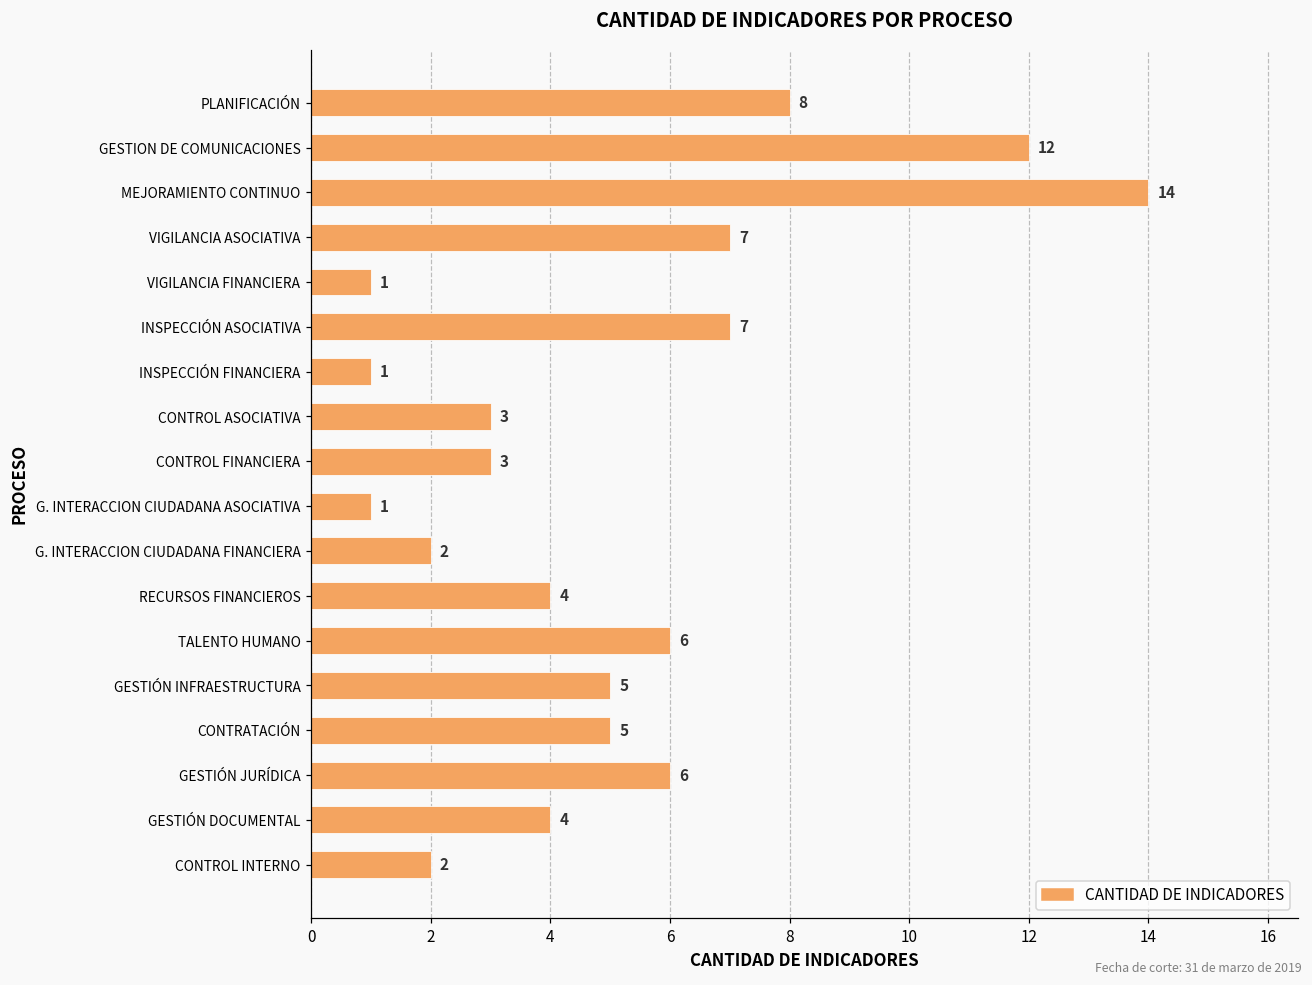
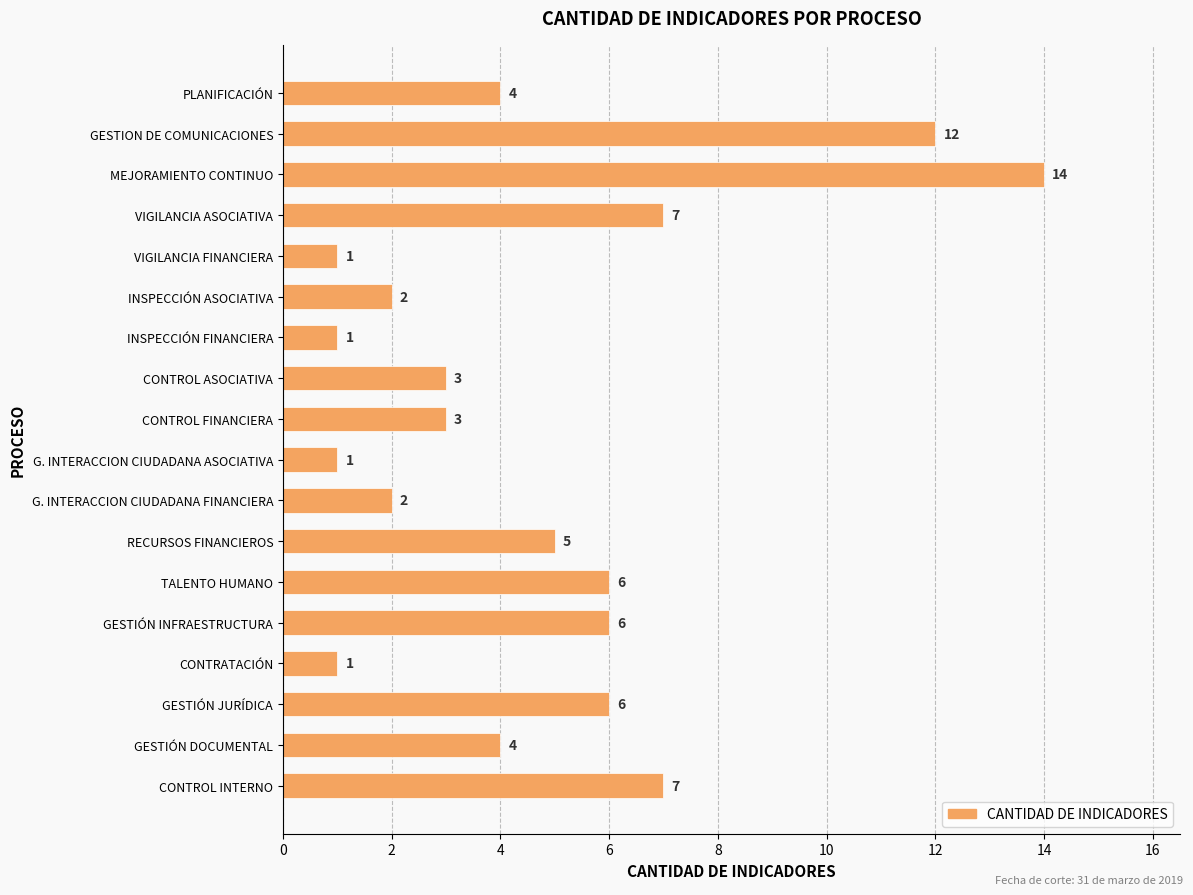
  {
-   "PLANIFICACIÓN": 8,
+   "PLANIFICACIÓN": 4,
    "GESTION DE COMUNICACIONES": 12,
    "MEJORAMIENTO CONTINUO": 14,
    "VIGILANCIA ASOCIATIVA": 7,
    "VIGILANCIA FINANCIERA": 1,
-   "INSPECCIÓN ASOCIATIVA": 7,
+   "INSPECCIÓN ASOCIATIVA": 2,
    "INSPECCIÓN FINANCIERA": 1,
    "CONTROL ASOCIATIVA": 3,
    "CONTROL FINANCIERA": 3,
    "G. INTERACCION CIUDADANA ASOCIATIVA": 1,
    "G. INTERACCION CIUDADANA FINANCIERA": 2,
-   "RECURSOS FINANCIEROS": 4,
+   "RECURSOS FINANCIEROS": 5,
    "TALENTO HUMANO": 6,
-   "GESTIÓN INFRAESTRUCTURA": 5,
-   "CONTRATACIÓN": 5,
+   "GESTIÓN INFRAESTRUCTURA": 6,
+   "CONTRATACIÓN": 1,
    "GESTIÓN JURÍDICA": 6,
    "GESTIÓN DOCUMENTAL": 4,
-   "CONTROL INTERNO": 2
+   "CONTROL INTERNO": 7
  }
